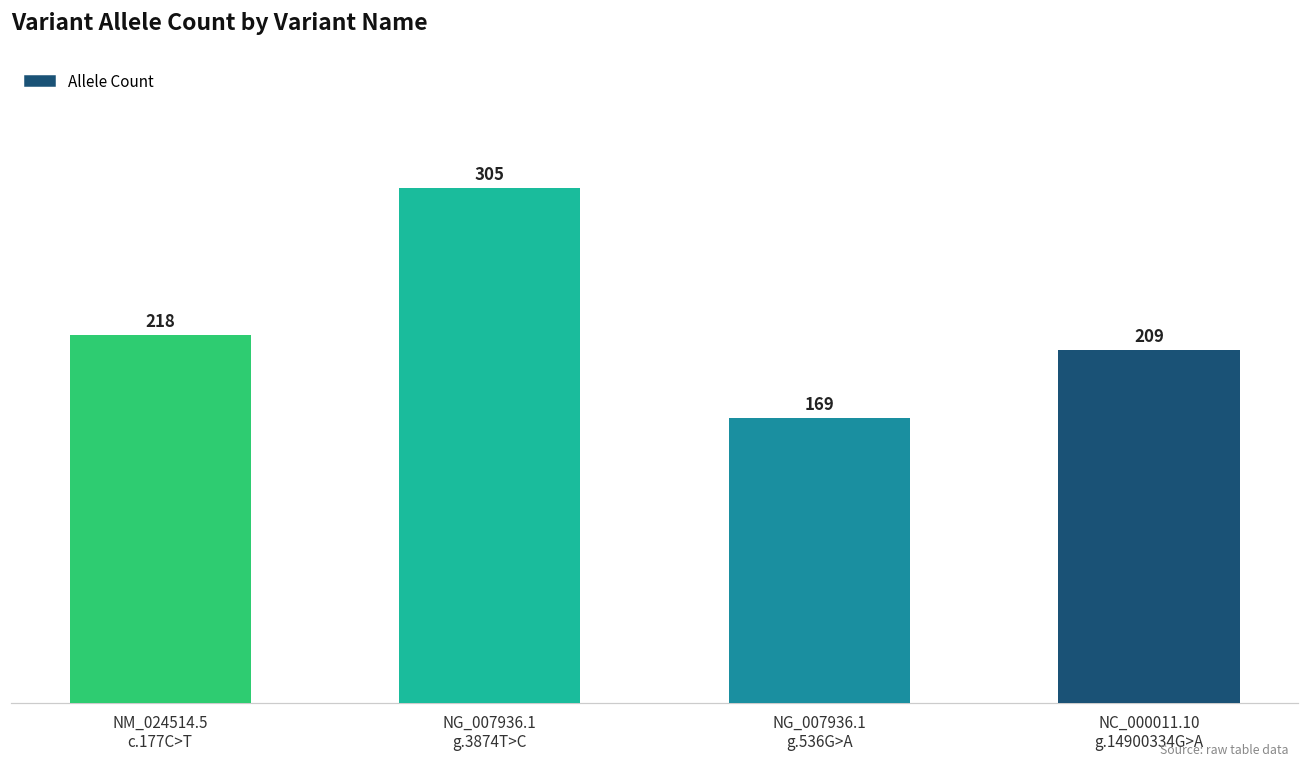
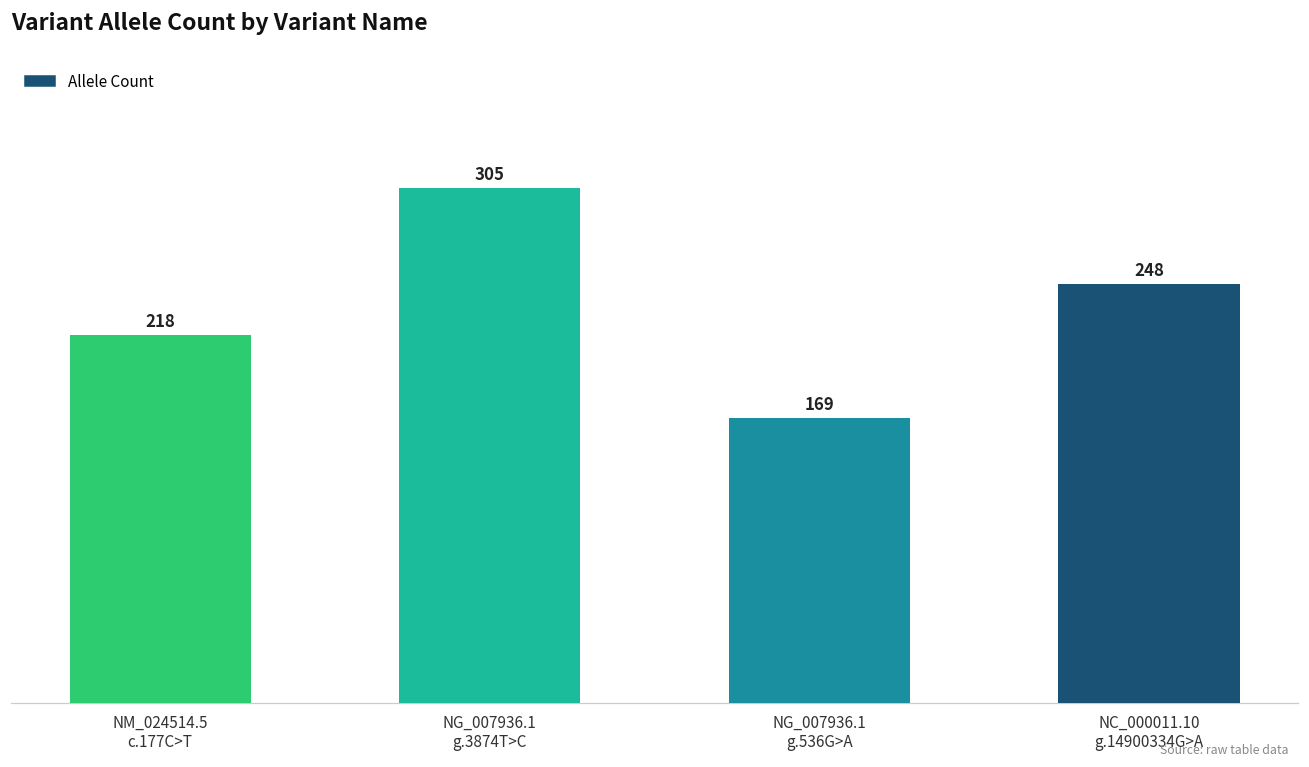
  {
    "NM_024514.5 c.177C>T": 218,
    "NG_007936.1 g.3874T>C": 305,
    "NG_007936.1 g.536G>A": 169,
-   "NC_000011.10 g.14900334G>A": 209
+   "NC_000011.10 g.14900334G>A": 248
  }
